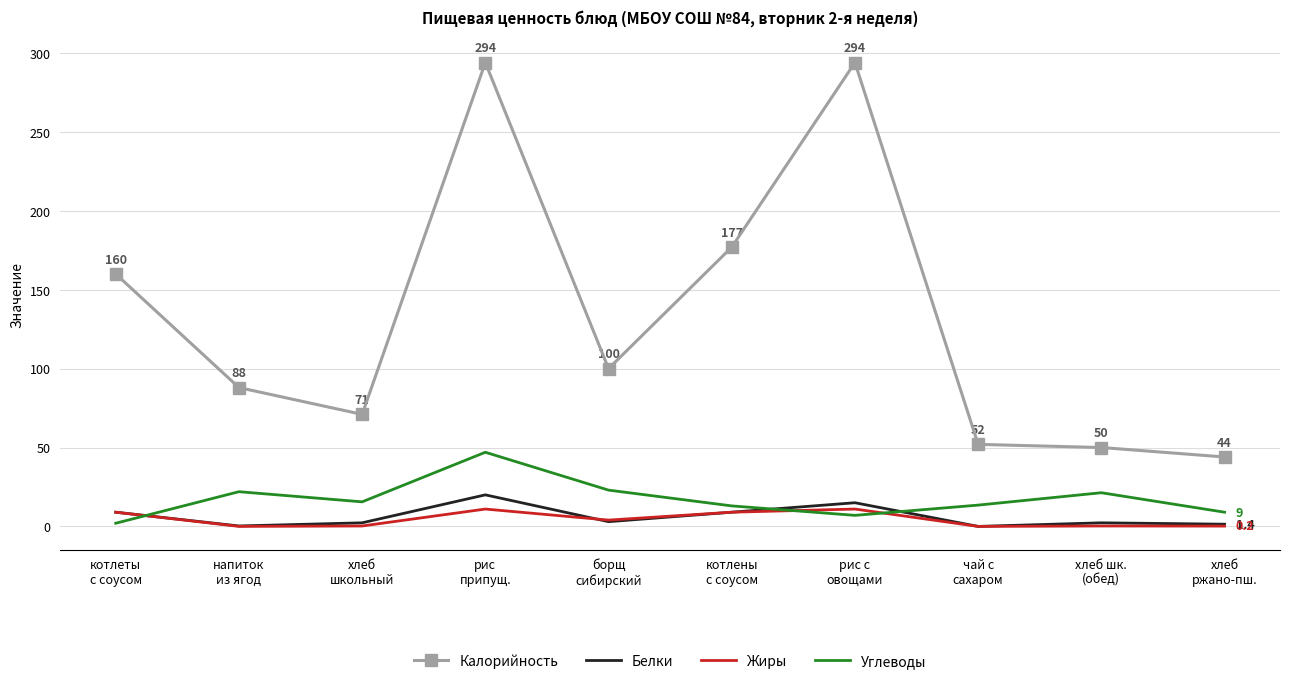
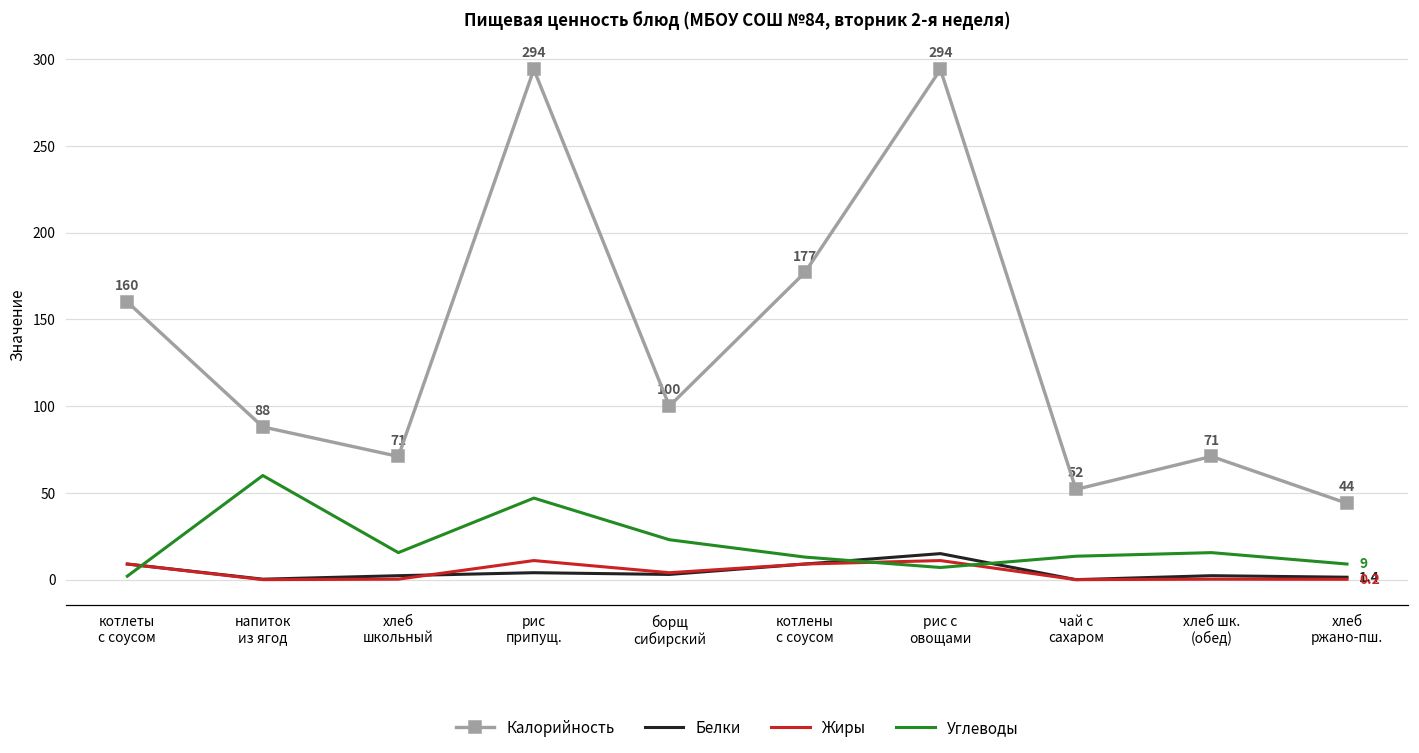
  {
    "Калорийность": {
      "котлеты c соусом": 160,
      "напиток из ягод": 88,
      "хлеб школьный": 71,
      "рис припущ.": 294,
      "борщ сибирский": 100,
      "котлены c соусом": 177,
      "рис с овощами": 294,
      "чай с сахаром": 52,
-     "хлеб шк. (обед)": 50,
+     "хлеб шк. (обед)": 71,
      "хлеб ржано-пш.": 44
    },
    "Белки": {
      "хлеб школьный": 2,
-     "рис припущ.": 20,
+     "рис припущ.": 4,
      "рис с овощами": 15,
      "хлеб шк. (обед)": 2
    },
    "Жиры": {
      "хлеб школьный": 0,
      "рис припущ.": 11,
      "рис с овощами": 11,
      "хлеб шк. (обед)": 0
    },
    "Углеводы": {
      "котлеты c соусом": 2,
-     "напиток из ягод": 22,
+     "напиток из ягод": 60,
      "хлеб школьный": 16,
      "рис припущ.": 47,
      "борщ сибирский": 23,
      "котлены c соусом": 13,
      "рис с овощами": 7,
      "чай с сахаром": 14,
-     "хлеб шк. (обед)": 21
+     "хлеб шк. (обед)": 16
    }
  }
